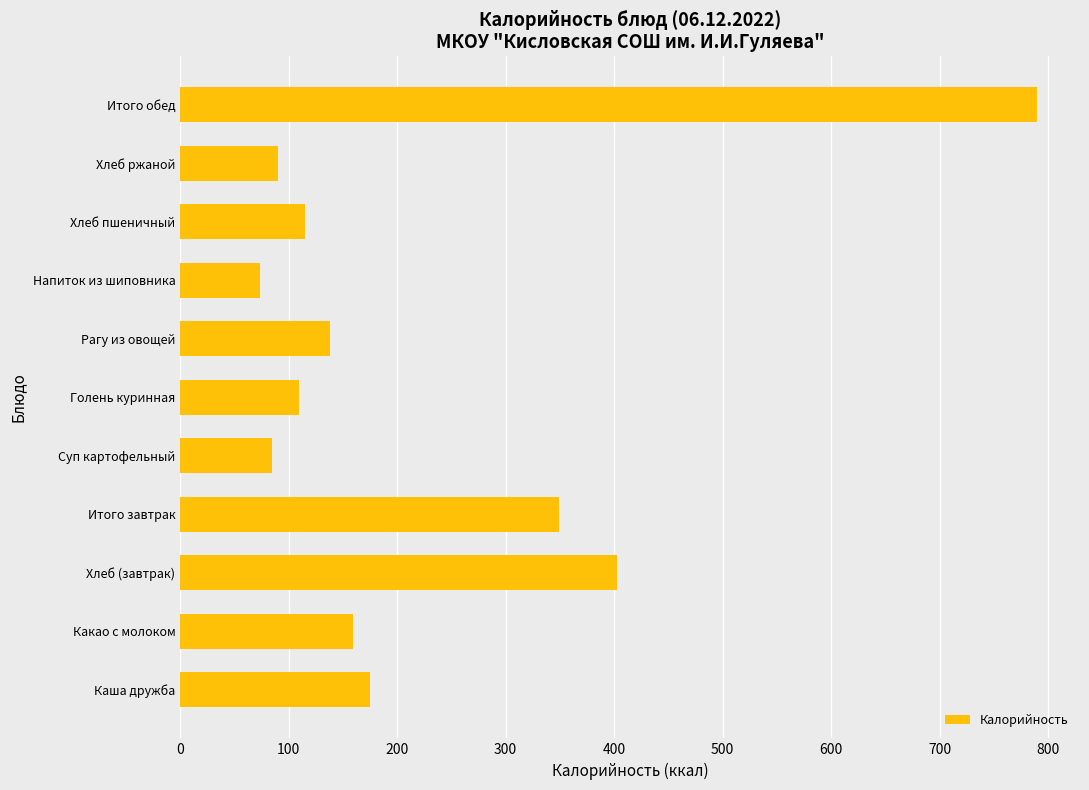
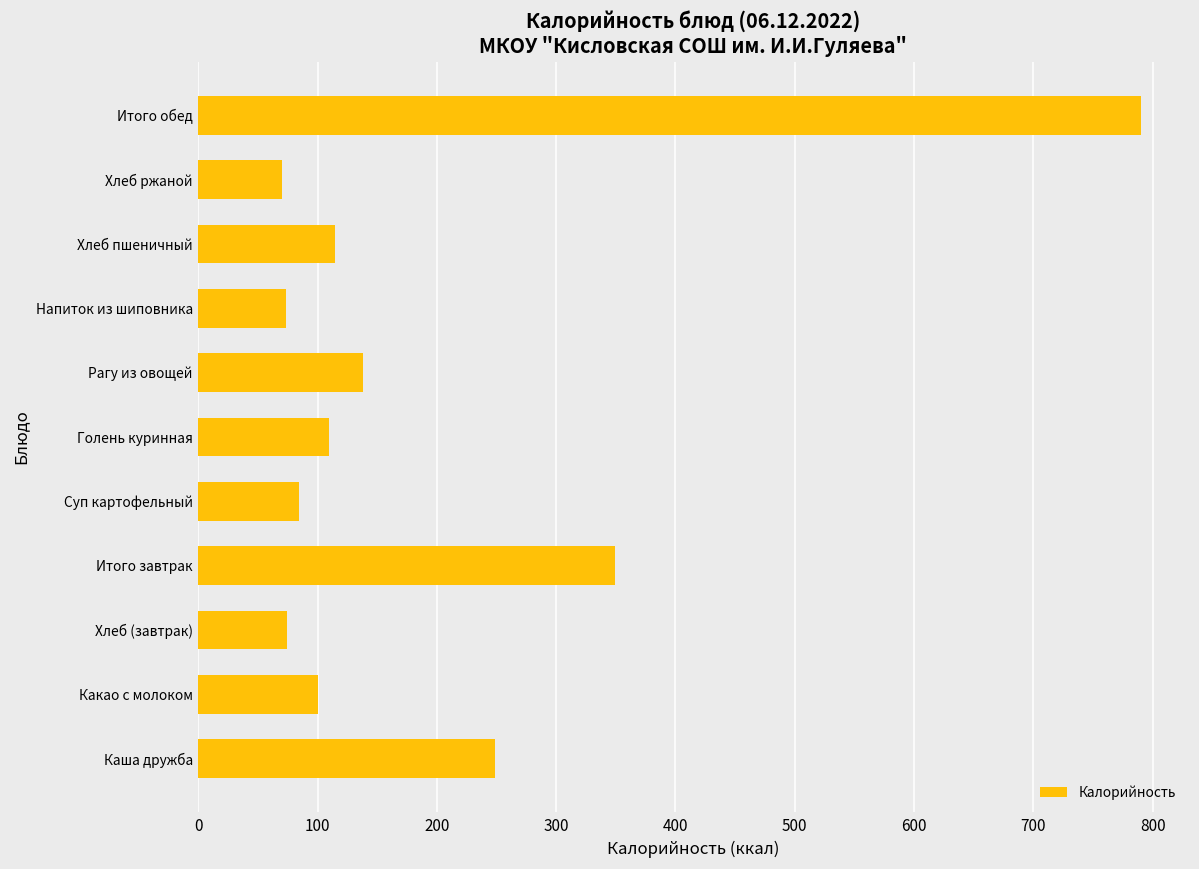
  {
    "Итого обед": 790,
-   "Хлеб ржаной": 90,
+   "Хлеб ржаной": 70,
    "Хлеб пшеничный": 115,
    "Напиток из шиповника": 74,
    "Рагу из овощей": 138,
    "Голень куринная": 110,
    "Суп картофельный": 84,
    "Итого завтрак": 349,
-   "Хлеб (завтрак)": 403,
-   "Какао с молоком": 159,
-   "Каша дружба": 175
+   "Хлеб (завтрак)": 74,
+   "Какао с молоком": 100,
+   "Каша дружба": 249
  }
